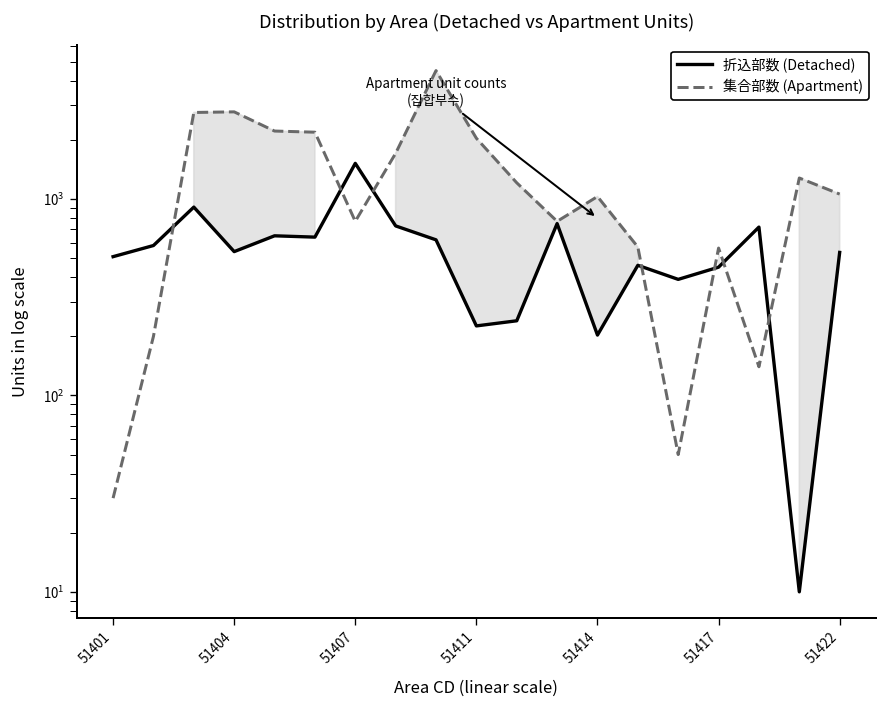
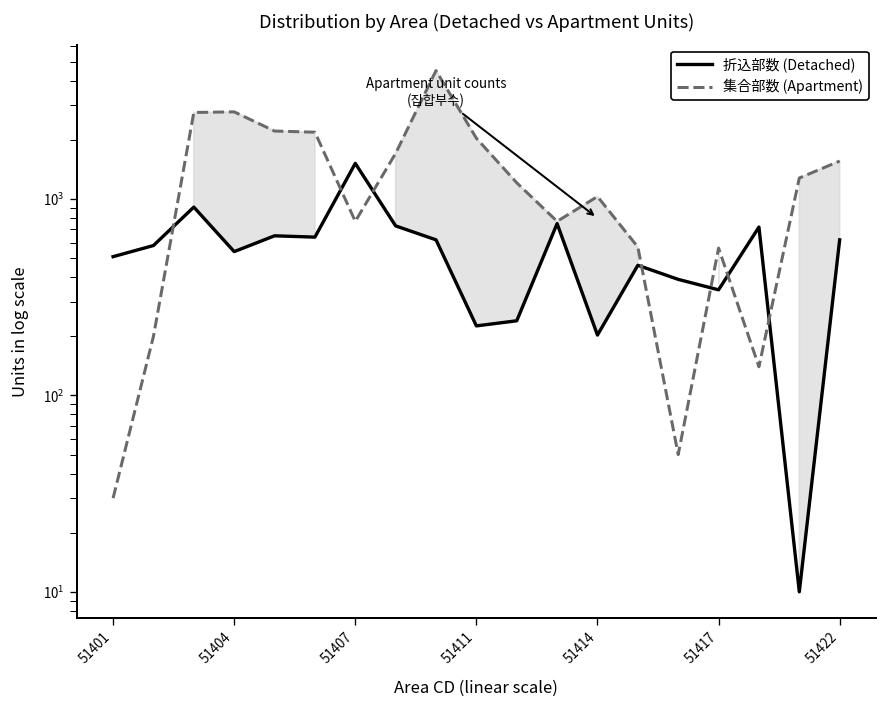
  {
    "折込部数 (Detached)": {
      "51401": 510,
      "51404": 540,
      "51407": 1500,
      "51411": 230,
      "51414": 200,
-     "51417": 450,
-     "51422": 540
+     "51417": 350,
+     "51422": 620
    },
    "集合部数 (Apartment)": {
      "51401": 30,
      "51404": 2800,
      "51407": 800,
      "51411": 2000,
      "51414": 1000,
      "51417": 560,
-     "51422": 1100
+     "51422": 1600
    }
  }
